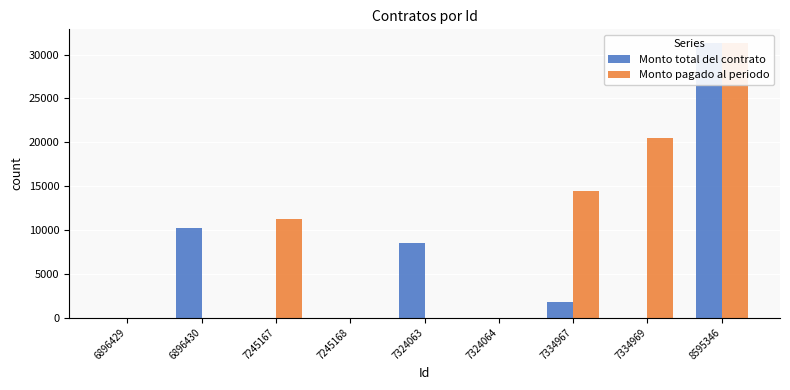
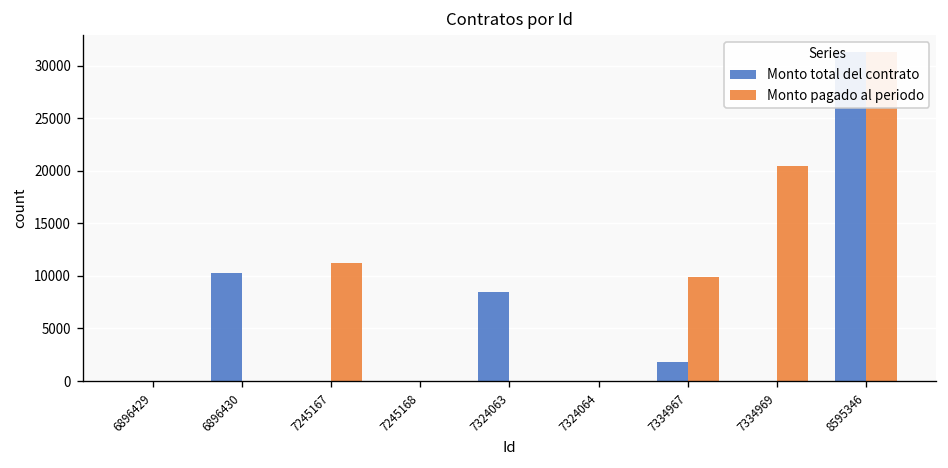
  {
    "Monto total del contrato": {
      "6896430": 10000,
      "7245167": 0,
      "7245168": 0,
      "7324063": 8000,
      "7324064": 0,
      "7334967": 2000,
      "7334969": 0
    },
    "Monto pagado al periodo": {
      "7245167": 11000,
      "7245168": 0,
      "7324063": 0,
      "7324064": 0,
-     "7334967": 14000,
+     "7334967": 10000,
      "7334969": 20000
    }
  }
